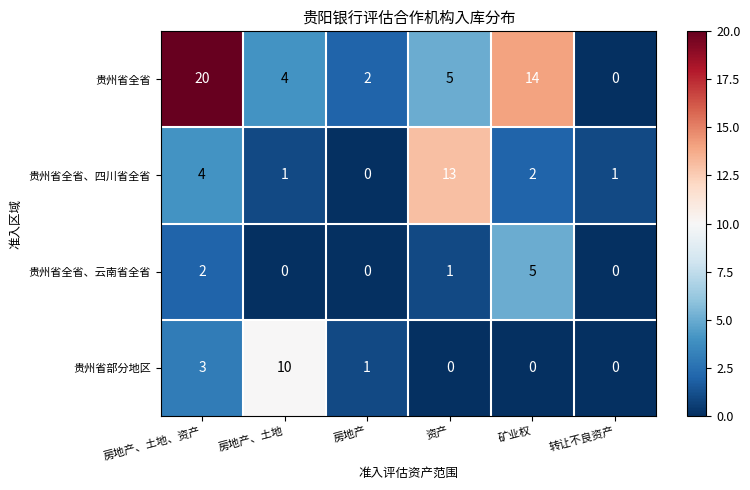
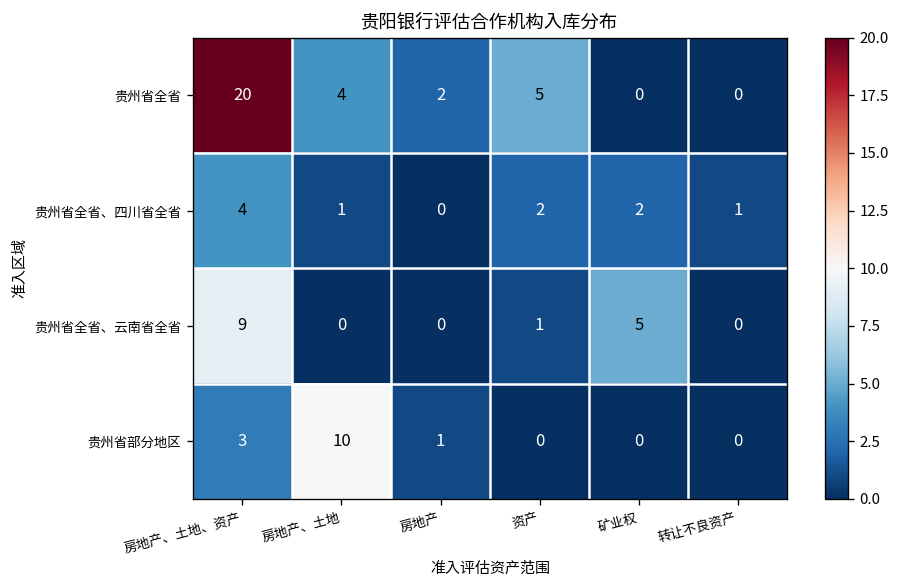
  {
    "贵州省全省": {
      "房地产、土地、资产": 20,
      "房地产、土地": 4,
      "房地产": 2,
      "资产": 5,
-     "矿业权": 14,
+     "矿业权": 0,
      "转让不良资产": 0
    },
    "贵州省全省、四川省全省": {
      "房地产、土地、资产": 4,
      "房地产、土地": 1,
      "房地产": 0,
-     "资产": 13,
+     "资产": 2,
      "矿业权": 2,
      "转让不良资产": 1
    },
    "贵州省全省、云南省全省": {
-     "房地产、土地、资产": 2,
+     "房地产、土地、资产": 9,
      "房地产、土地": 0,
      "房地产": 0,
      "资产": 1,
      "矿业权": 5,
      "转让不良资产": 0
    },
    "贵州省部分地区": {
      "房地产、土地、资产": 3,
      "房地产、土地": 10,
      "房地产": 1,
      "资产": 0,
      "矿业权": 0,
      "转让不良资产": 0
    }
  }
